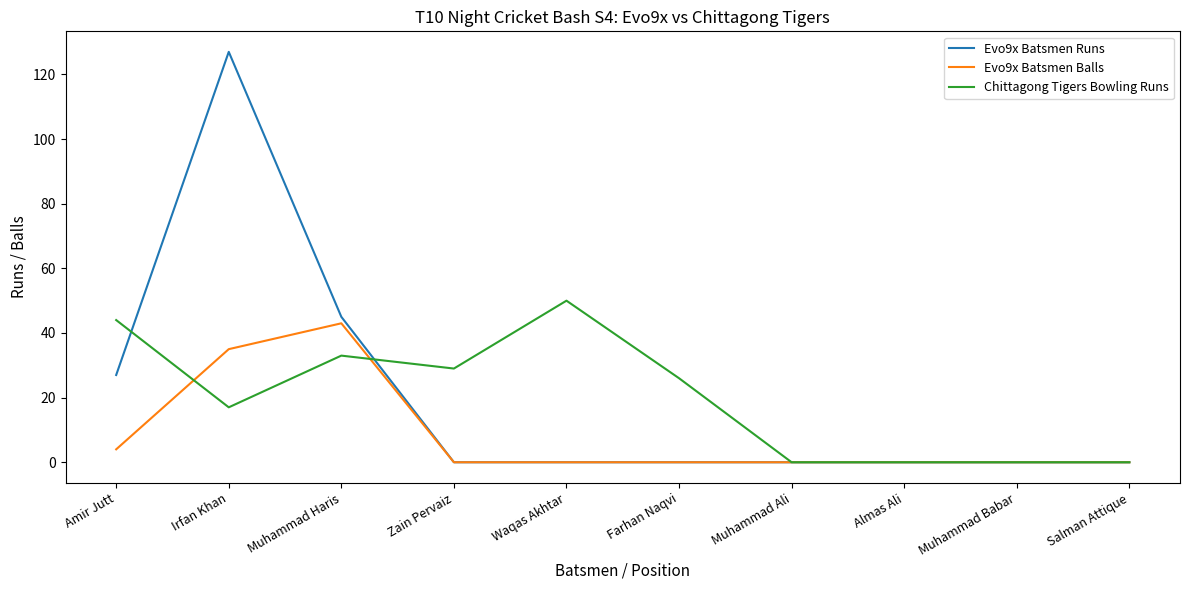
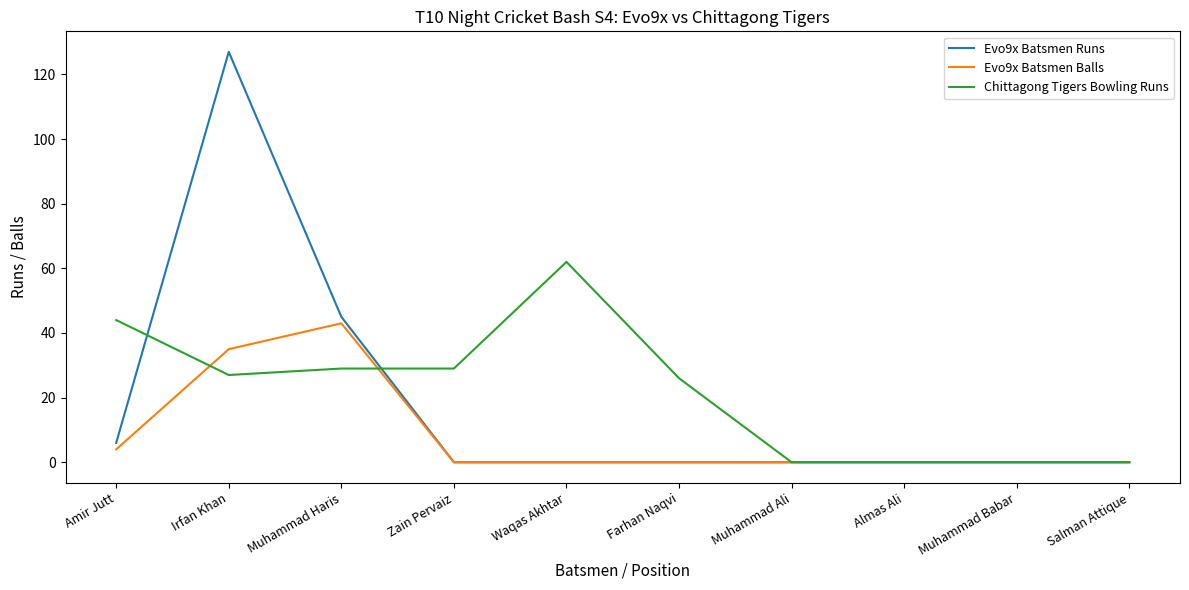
  {
    "Evo9x Batsmen Runs": {
-     "Amir Jutt": 27,
+     "Amir Jutt": 6,
      "Irfan Khan": 127,
      "Muhammad Haris": 45
    },
    "Evo9x Batsmen Balls": {
      "Amir Jutt": 4,
      "Irfan Khan": 35,
      "Muhammad Haris": 43
    },
    "Chittagong Tigers Bowling Runs": {
      "Amir Jutt": 44,
-     "Irfan Khan": 17,
-     "Muhammad Haris": 33,
+     "Irfan Khan": 27,
+     "Muhammad Haris": 29,
      "Zain Pervaiz": 29,
-     "Waqas Akhtar": 50,
+     "Waqas Akhtar": 62,
      "Farhan Naqvi": 26
    }
  }
